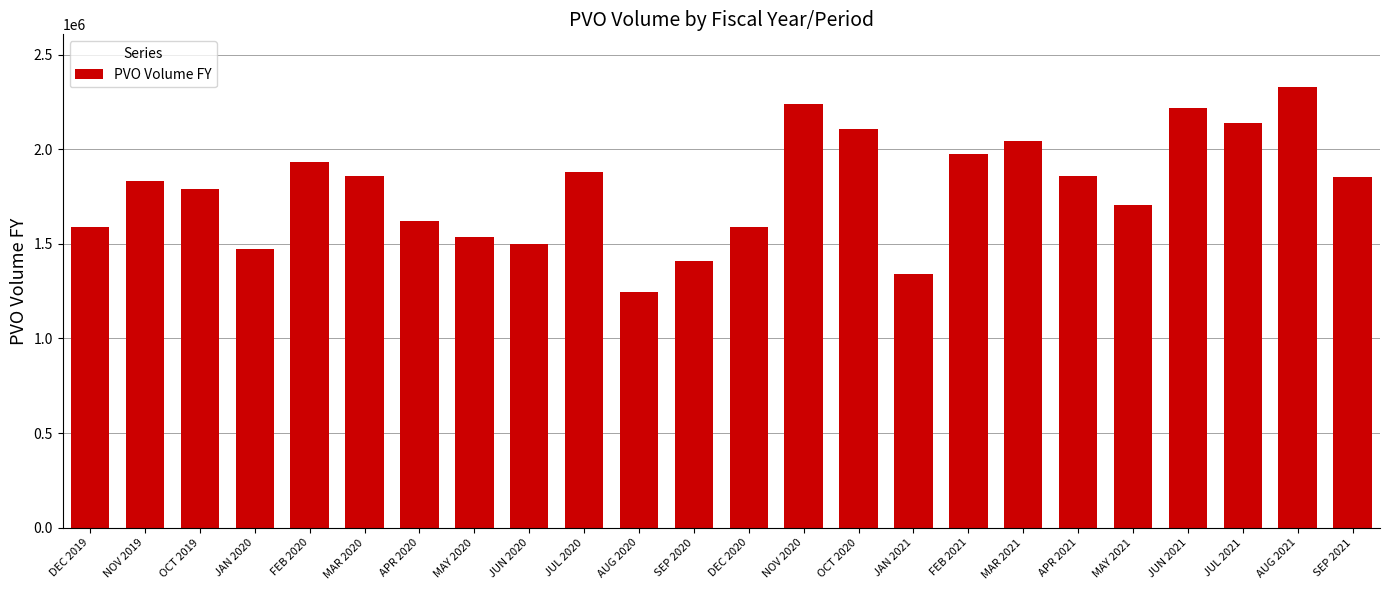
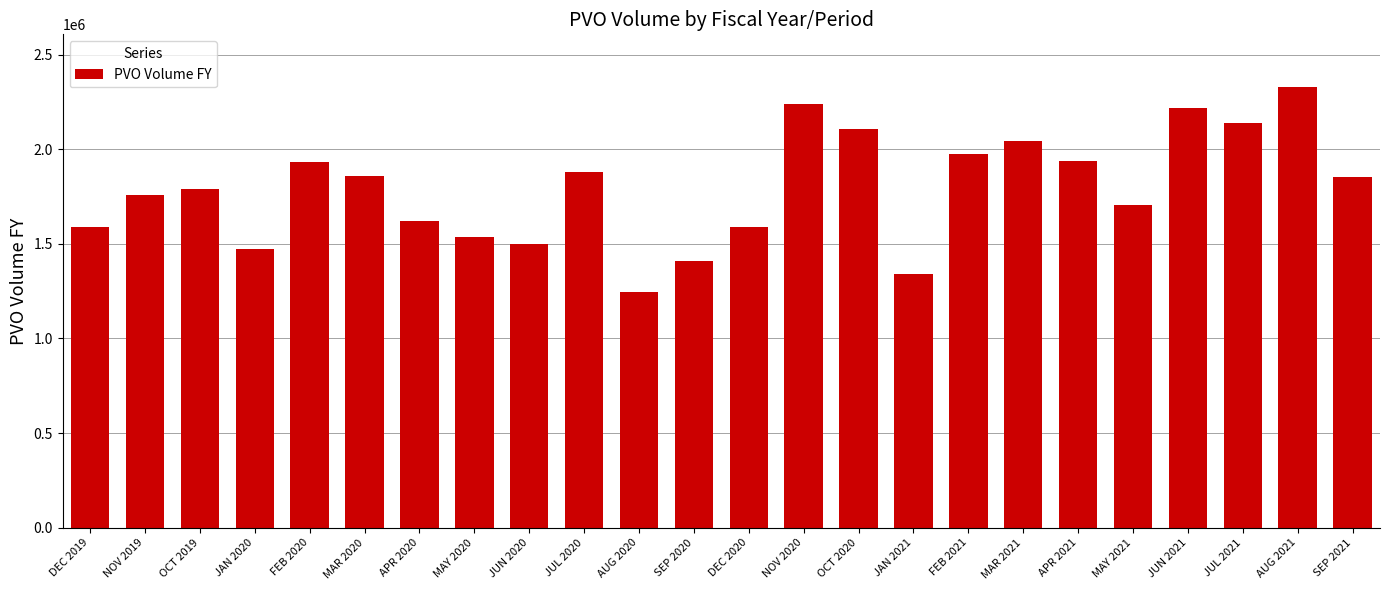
  {
    "DEC 2019": 1590000,
-   "NOV 2019": 1830000,
+   "NOV 2019": 1760000,
    "OCT 2019": 1790000,
    "JAN 2020": 1470000,
    "FEB 2020": 1930000,
    "MAR 2020": 1860000,
    "APR 2020": 1620000,
    "MAY 2020": 1530000,
    "JUN 2020": 1500000,
    "JUL 2020": 1880000,
    "AUG 2020": 1250000,
    "SEP 2020": 1410000,
    "DEC 2020": 1590000,
    "NOV 2020": 2240000,
    "OCT 2020": 2110000,
    "JAN 2021": 1340000,
    "FEB 2021": 1980000,
    "MAR 2021": 2040000,
-   "APR 2021": 1860000,
+   "APR 2021": 1940000,
    "MAY 2021": 1710000,
    "JUN 2021": 2220000,
    "JUL 2021": 2140000,
    "AUG 2021": 2330000,
    "SEP 2021": 1850000
  }
